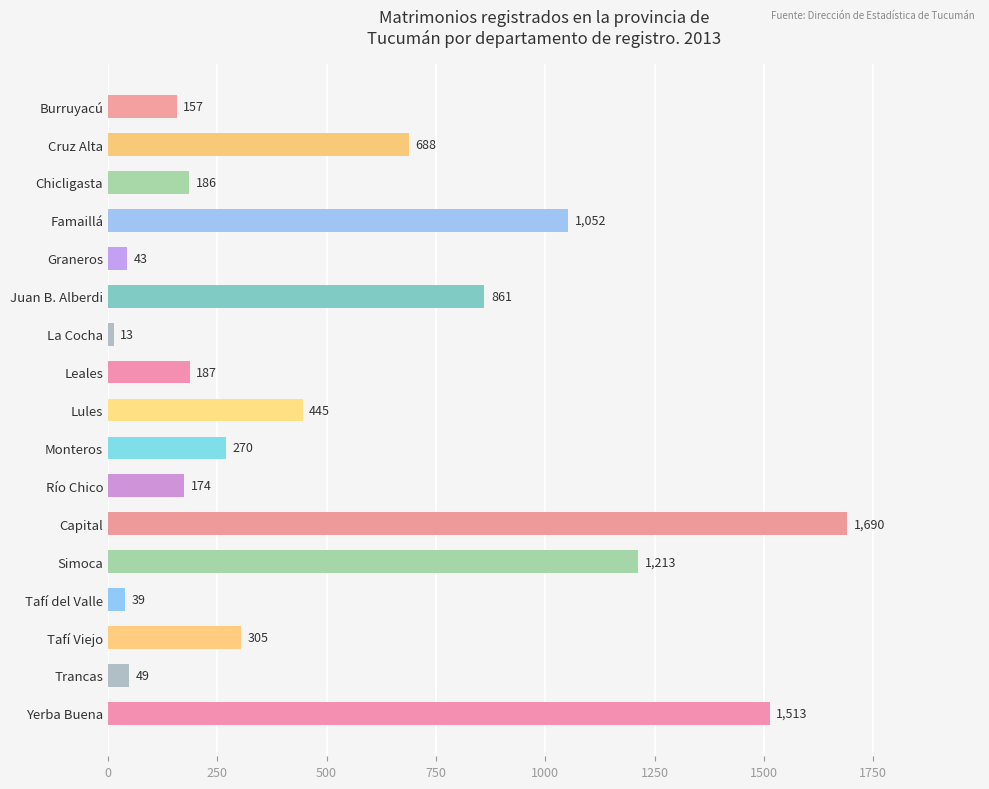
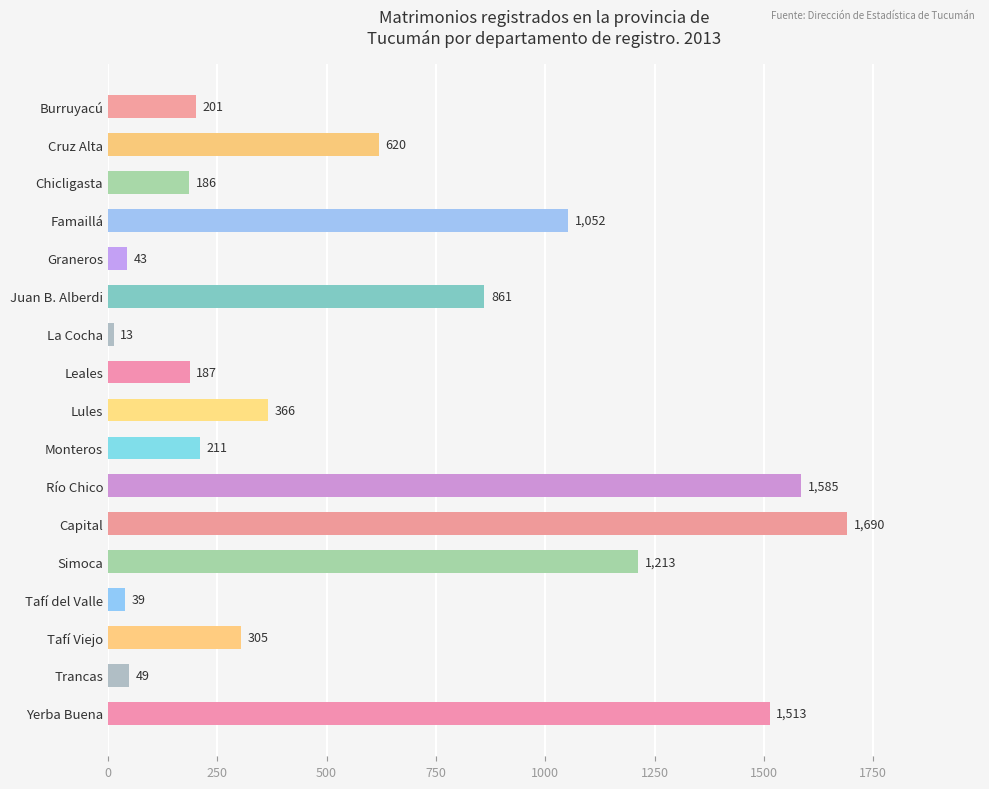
  {
-   "Burruyacú": "157",
-   "Cruz Alta": "688",
+   "Burruyacú": "201",
+   "Cruz Alta": "620",
    "Chicligasta": "186",
    "Famaillá": "1,052",
    "Graneros": "43",
    "Juan B. Alberdi": "861",
    "La Cocha": "13",
    "Leales": "187",
-   "Lules": "445",
-   "Monteros": "270",
-   "Río Chico": "174",
+   "Lules": "366",
+   "Monteros": "211",
+   "Río Chico": "1,585",
    "Capital": "1,690",
    "Simoca": "1,213",
    "Tafí del Valle": "39",
    "Tafí Viejo": "305",
    "Trancas": "49",
    "Yerba Buena": "1,513"
  }
